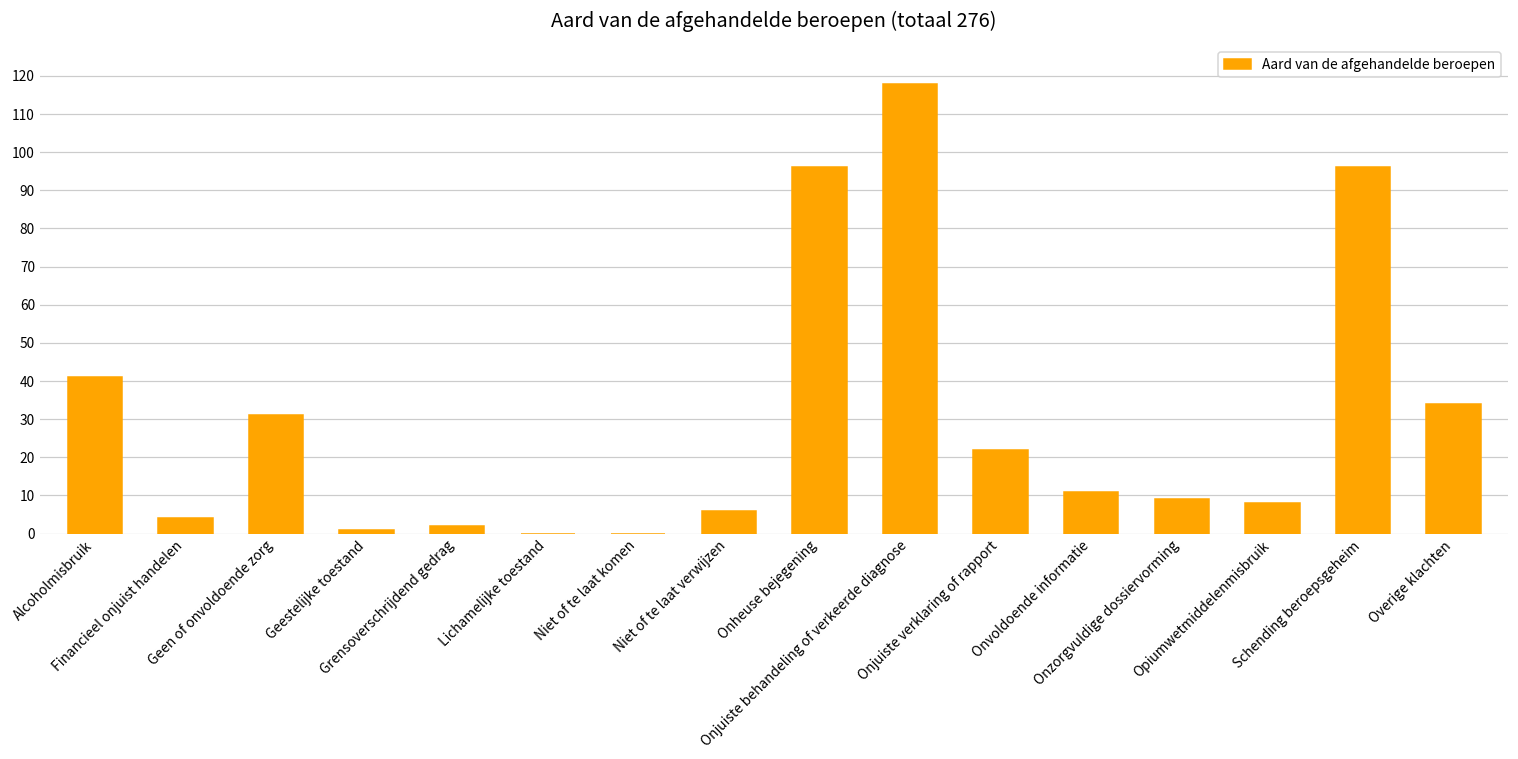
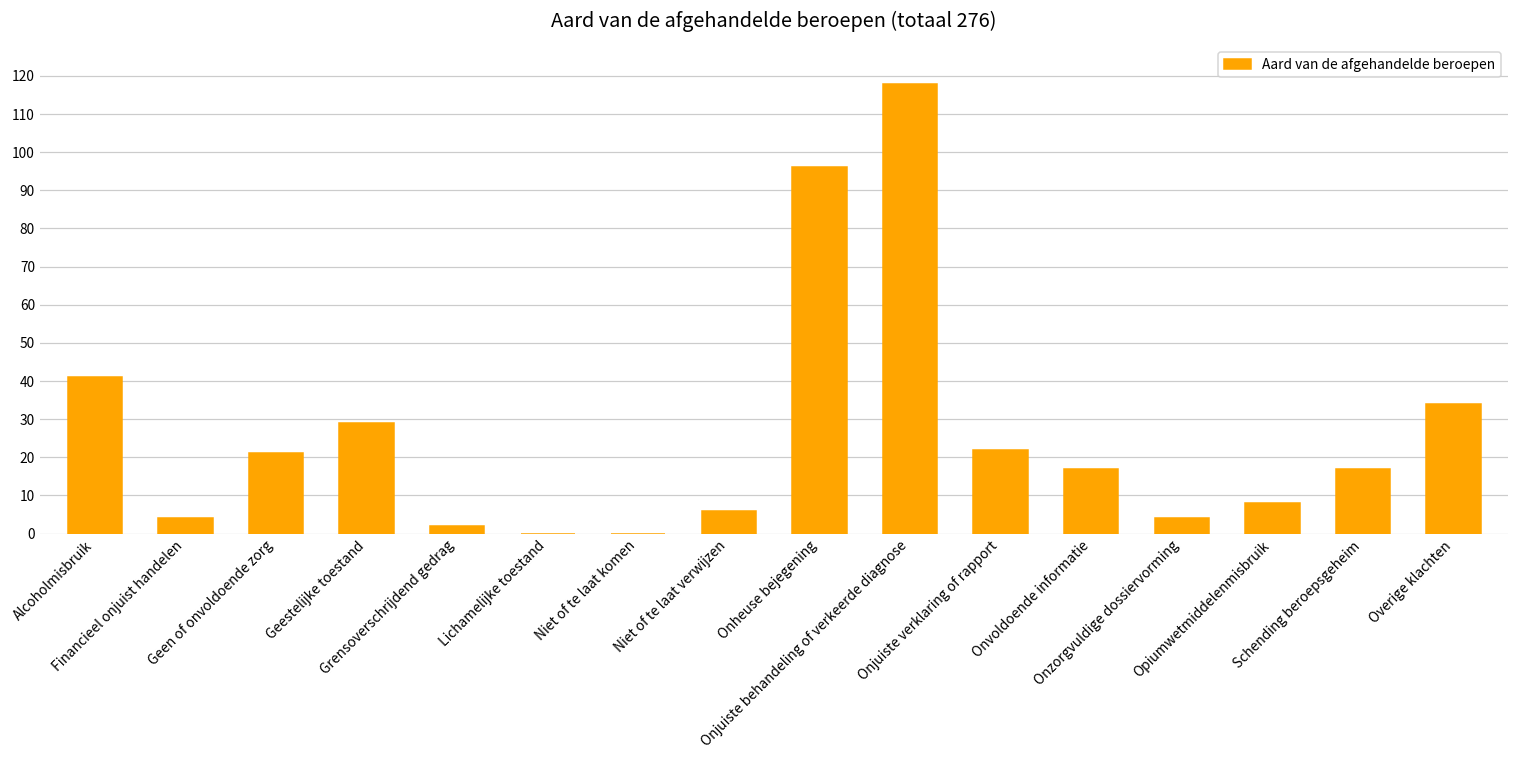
  {
    "Alcoholmisbruik": 41,
    "Financieel onjuist handelen": 4,
-   "Geen of onvoldoende zorg": 31,
-   "Geestelijke toestand": 1,
+   "Geen of onvoldoende zorg": 21,
+   "Geestelijke toestand": 29,
    "Grensoverschrijdend gedrag": 2,
    "Lichamelijke toestand": 0,
    "Niet of te laat komen": 0,
    "Niet of te laat verwijzen": 6,
    "Onheuse bejegening": 96,
    "Onjuiste behandeling of verkeerde diagnose": 118,
    "Onjuiste verklaring of rapport": 22,
-   "Onvoldoende informatie": 11,
-   "Onzorgvuldige dossiervorming": 9,
+   "Onvoldoende informatie": 17,
+   "Onzorgvuldige dossiervorming": 4,
    "Opiumwetmiddelenmisbruik": 8,
-   "Schending beroepsgeheim": 96,
+   "Schending beroepsgeheim": 17,
    "Overige klachten": 34
  }
